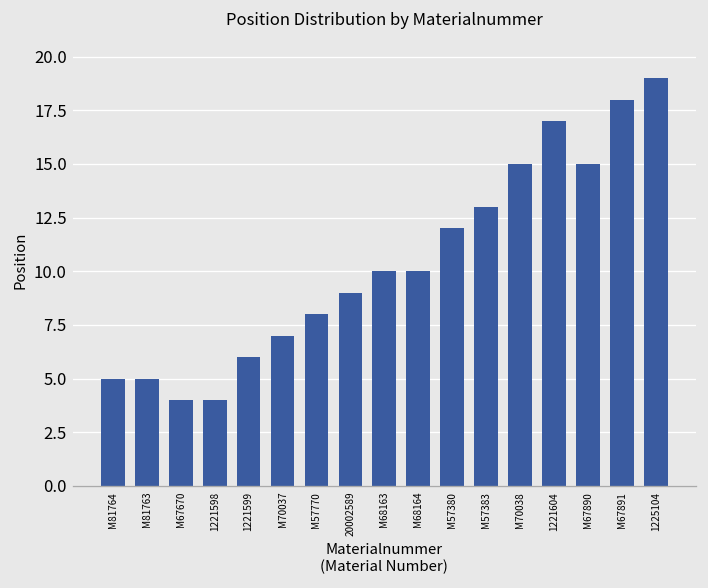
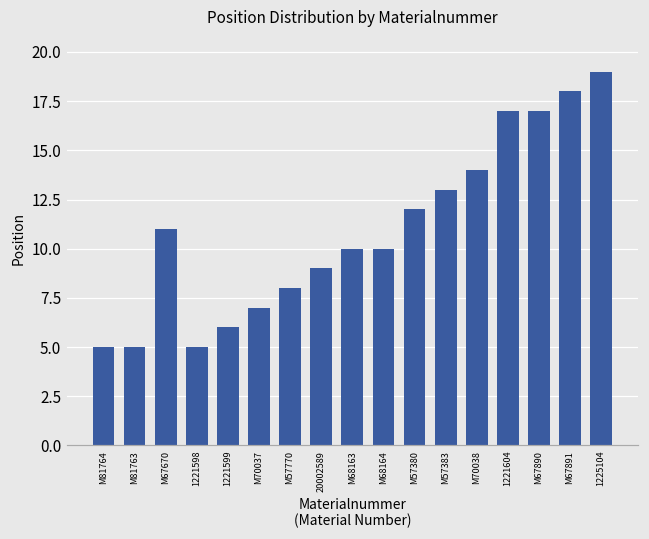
  {
    "M81764": 5,
    "M81763": 5,
-   "M67670": 4,
-   "1221598": 4,
+   "M67670": 11,
+   "1221598": 5,
    "1221599": 6,
    "M70037": 7,
    "M57770": 8,
    "20002589": 9,
    "M68163": 10,
    "M68164": 10,
    "M57380": 12,
    "M57383": 13,
-   "M70038": 15,
+   "M70038": 14,
    "1221604": 17,
-   "M67890": 15,
+   "M67890": 17,
    "M67891": 18,
    "1225104": 19
  }
